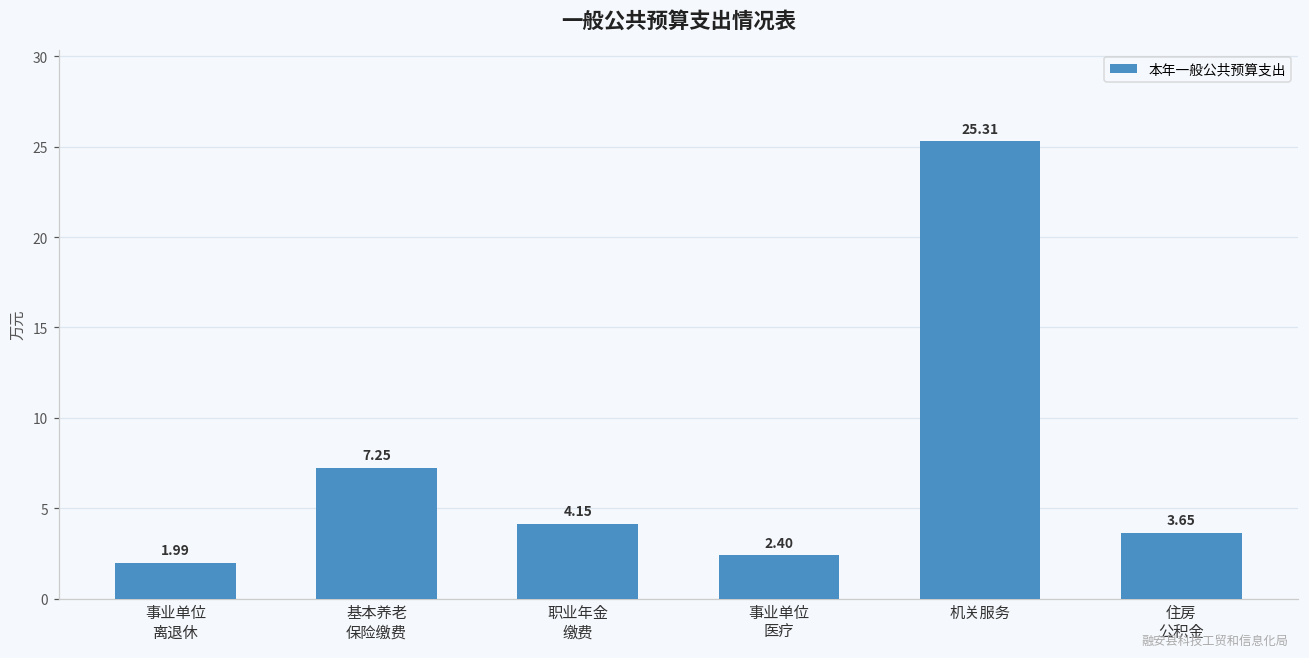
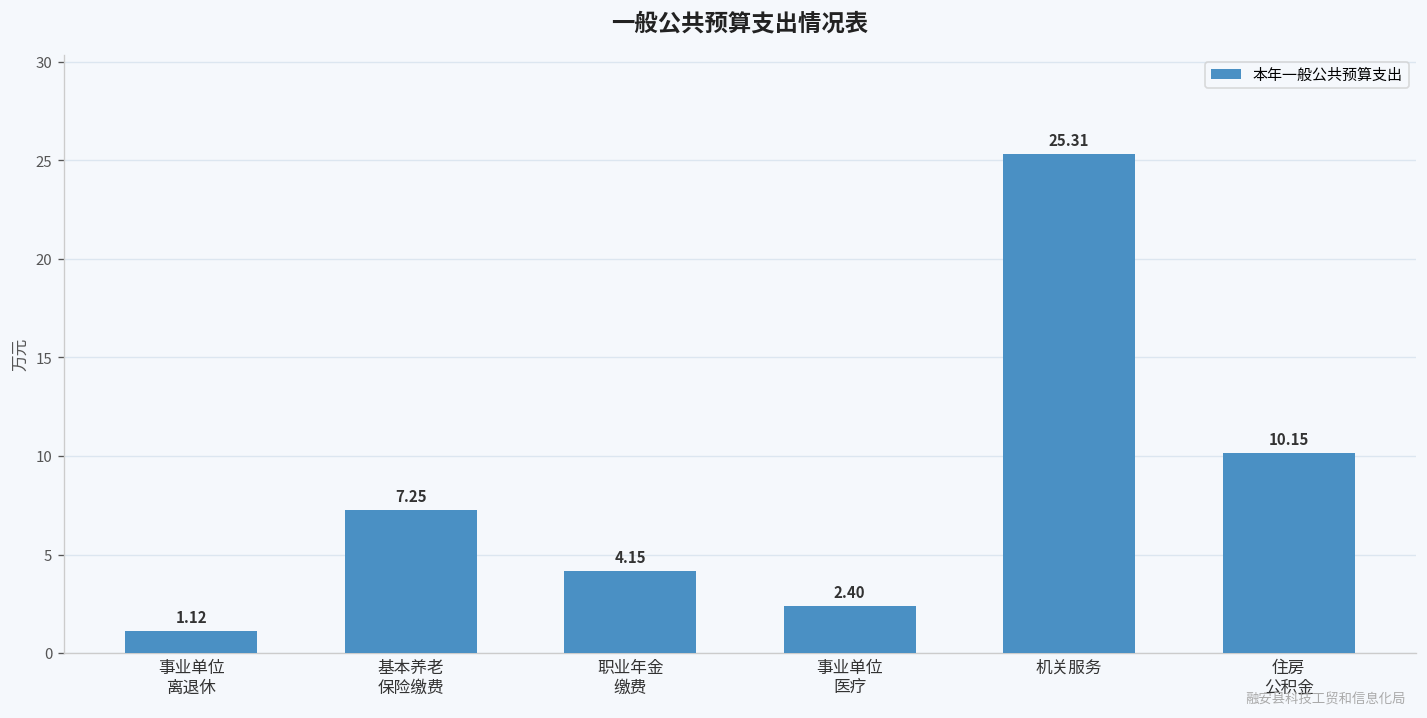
  {
-   "事业单位 离退休": 1.99,
+   "事业单位 离退休": 1.12,
    "基本养老 保险缴费": 7.25,
    "职业年金 缴费": 4.15,
    "事业单位 医疗": 2.40,
    "机关服务": 25.31,
-   "住房 公积金": 3.65
+   "住房 公积金": 10.15
  }
